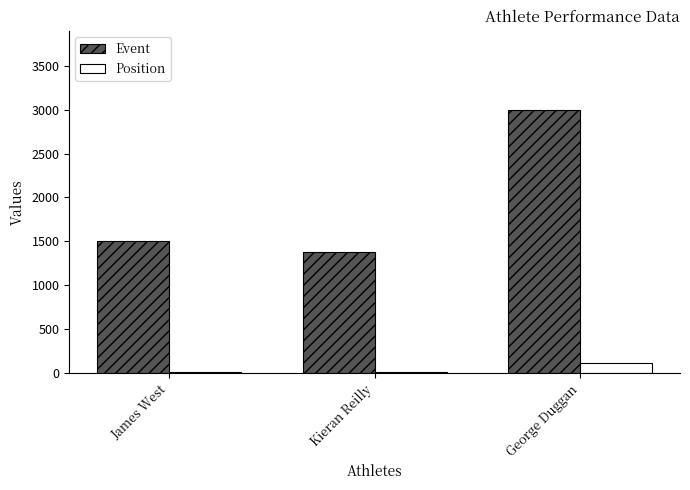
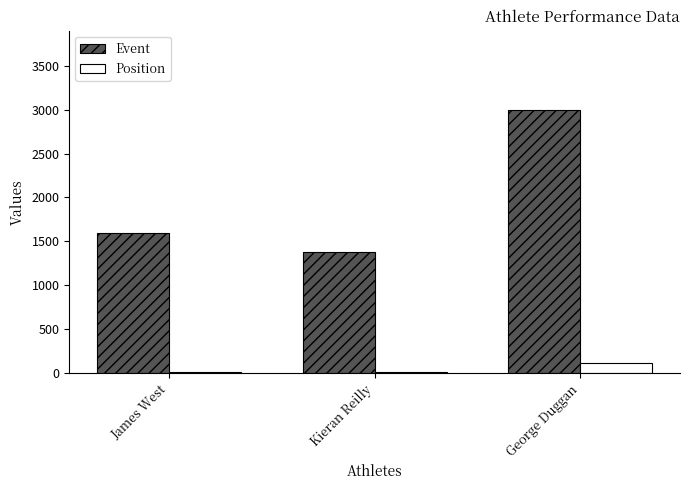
  {
    "Event": {
-     "James West": 1500,
+     "James West": 1600,
      "Kieran Reilly": 1400,
      "George Duggan": 3000
    },
    "Position": {
      "George Duggan": 100
    }
  }
